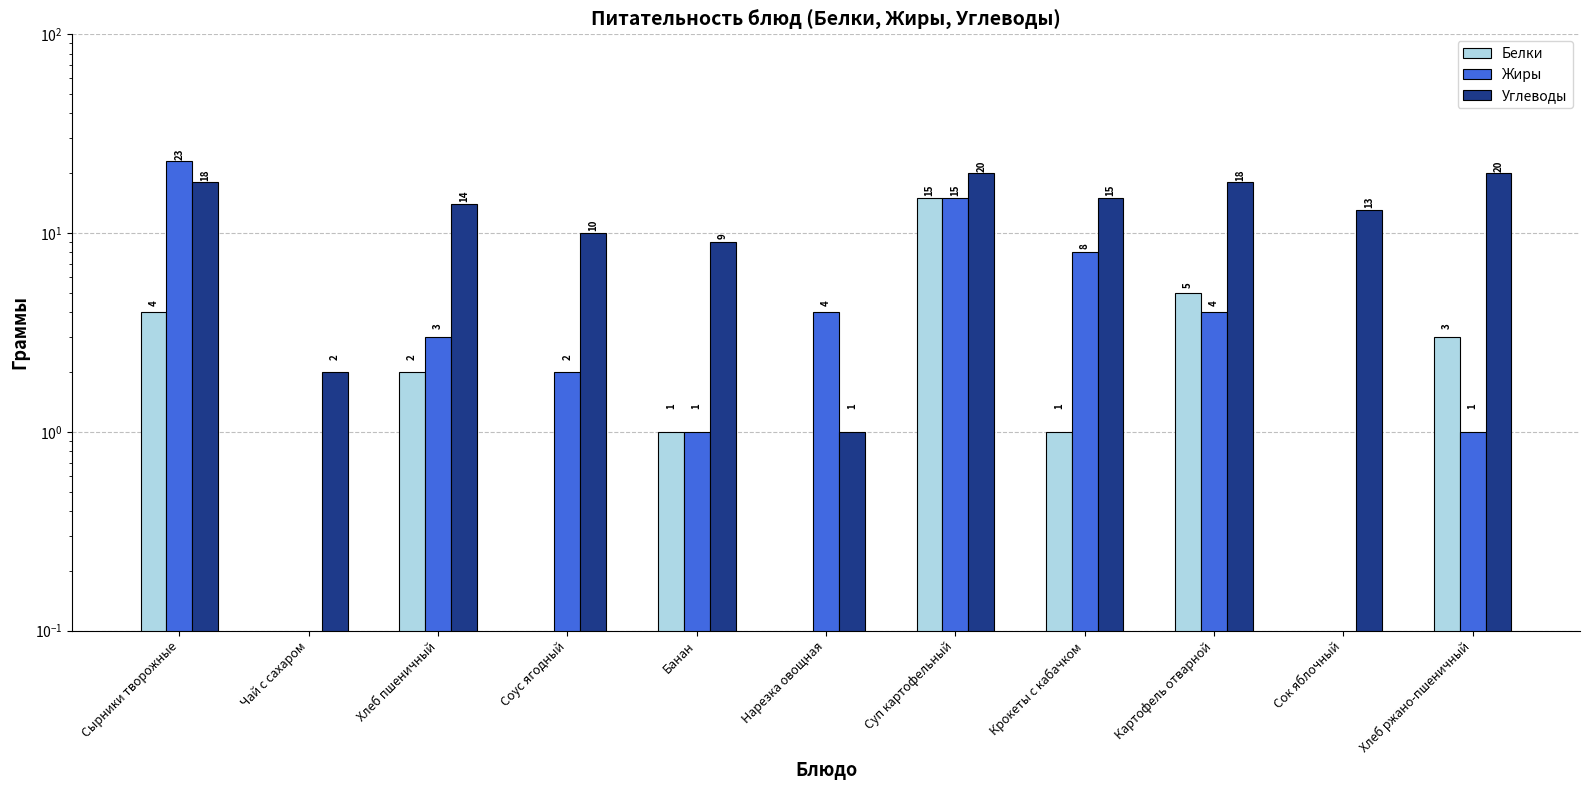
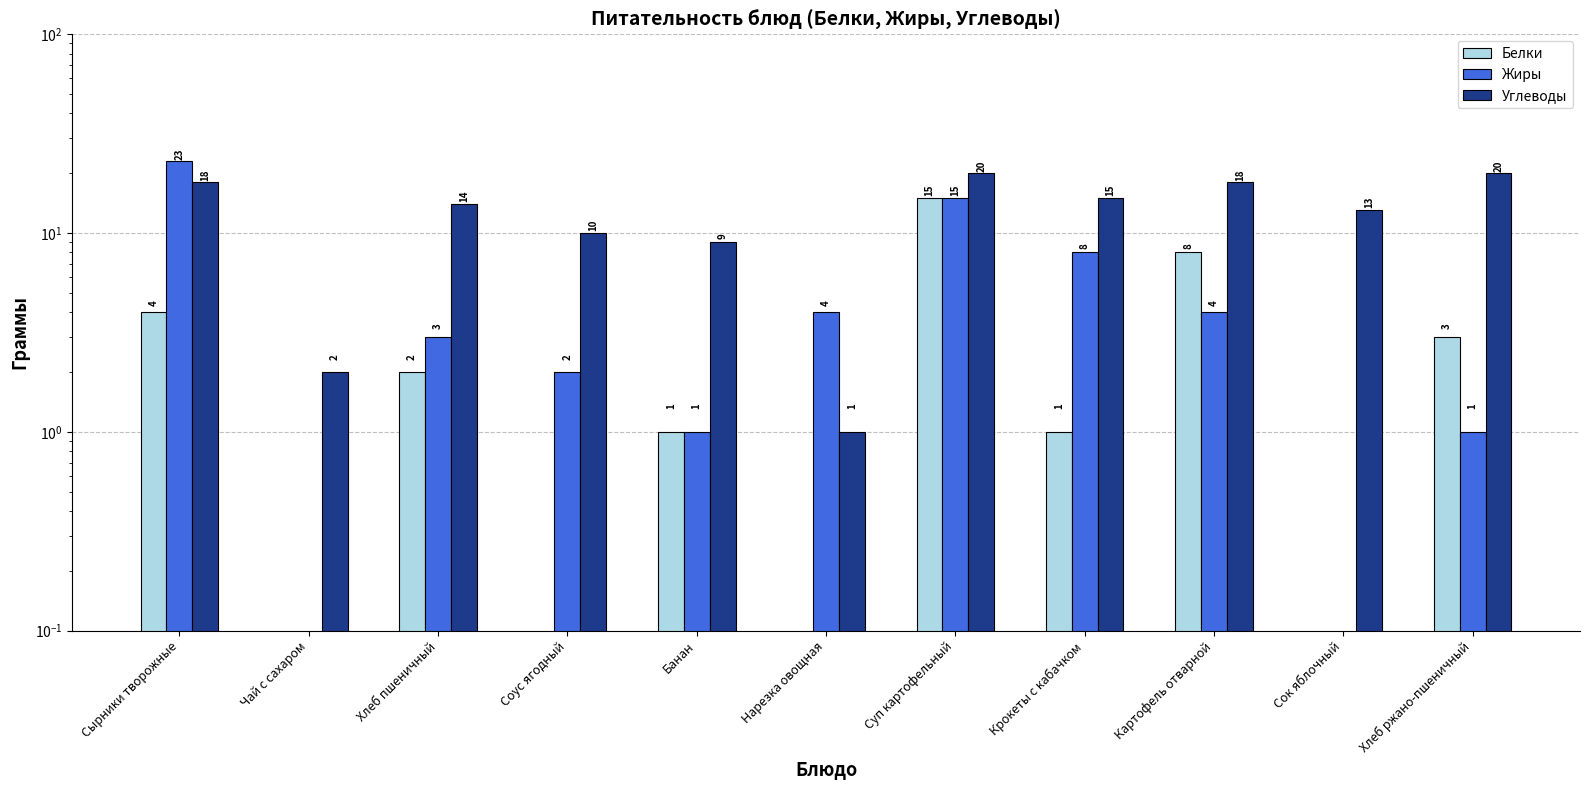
  {
    "Белки": {
      "Сырники творожные": 4,
      "Хлеб пшеничный": 2,
      "Банан": 1,
      "Суп картофельный": 15,
      "Крокеты с кабачком": 1,
-     "Картофель отварной": 5,
+     "Картофель отварной": 8,
      "Хлеб ржано-пшеничный": 3
    },
    "Жиры": {
      "Сырники творожные": 23,
      "Хлеб пшеничный": 3,
      "Соус ягодный": 2,
      "Банан": 1,
      "Нарезка овощная": 4,
      "Суп картофельный": 15,
      "Крокеты с кабачком": 8,
      "Картофель отварной": 4,
      "Хлеб ржано-пшеничный": 1
    },
    "Углеводы": {
      "Сырники творожные": 18,
      "Чай с сахаром": 2,
      "Хлеб пшеничный": 14,
      "Соус ягодный": 10,
      "Банан": 9,
      "Нарезка овощная": 1,
      "Суп картофельный": 20,
      "Крокеты с кабачком": 15,
      "Картофель отварной": 18,
      "Сок яблочный": 13,
      "Хлеб ржано-пшеничный": 20
    }
  }
